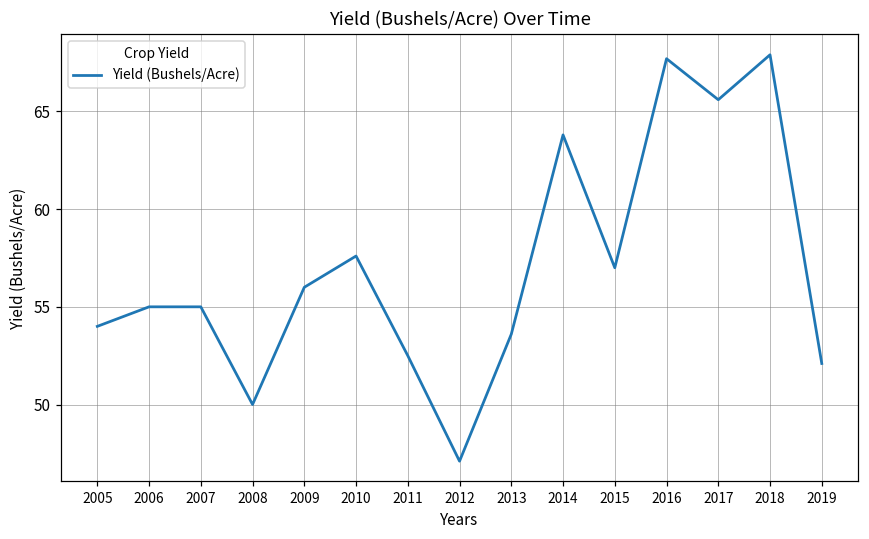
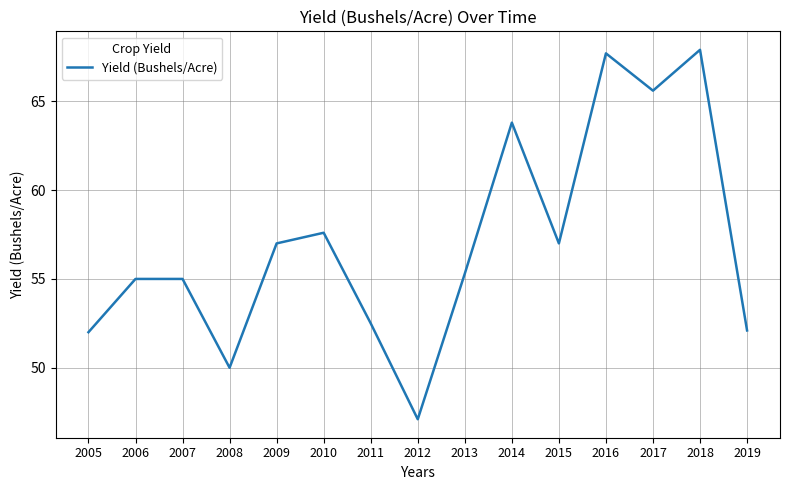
  {
-   "2005": 54,
+   "2005": 52,
    "2006": 55.0,
    "2007": 55.0,
    "2008": 50.0,
-   "2009": 56,
+   "2009": 57,
    "2010": 57.6,
    "2011": 52.5,
    "2012": 47.1,
-   "2013": 53.6,
+   "2013": 55.3,
    "2014": 63.8,
    "2015": 57.0,
    "2016": 67.7,
    "2017": 65.6,
    "2018": 67.9,
    "2019": 52.1
  }
